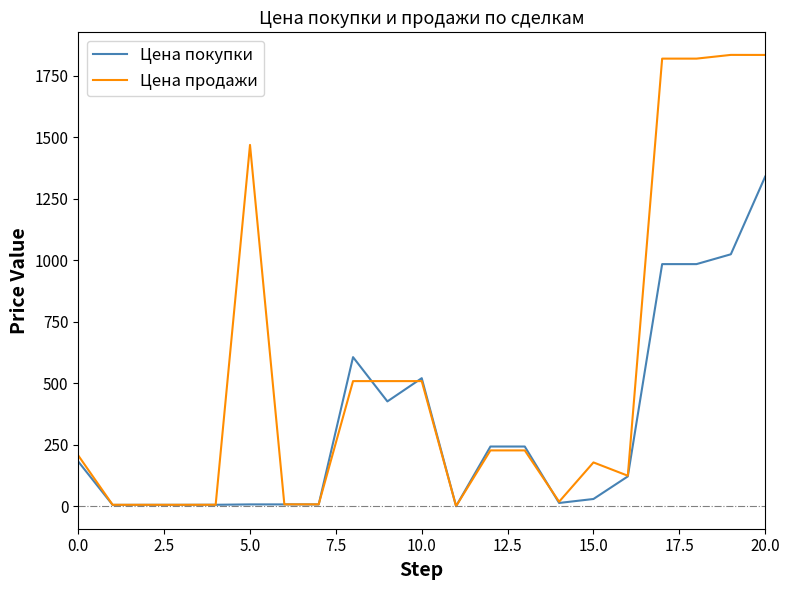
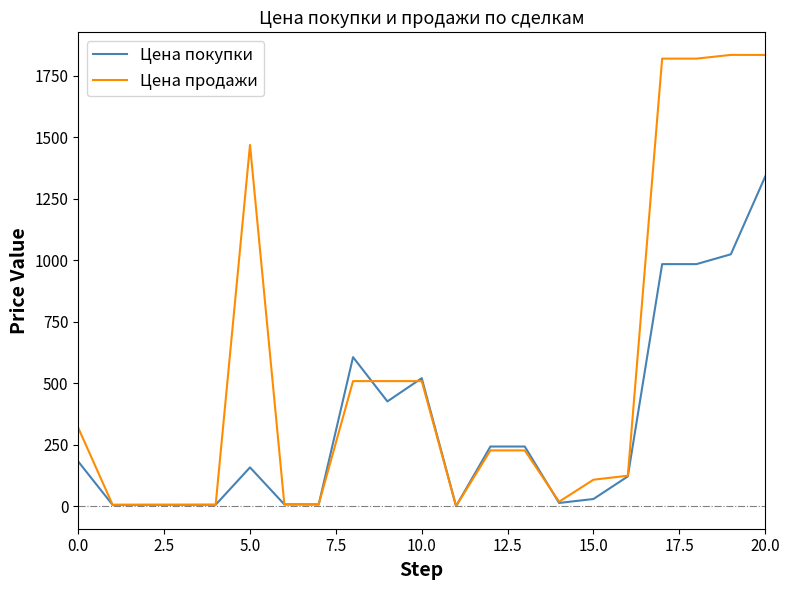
  {
    "Цена покупки": {
      "0.0": 180,
-     "5.0": 10,
+     "5.0": 160,
      "10.0": 520,
      "15.0": 30,
      "20.0": 1340
    },
    "Цена продажи": {
-     "0.0": 210,
+     "0.0": 320,
      "5.0": 1470,
      "10.0": 510,
-     "15.0": 180,
+     "15.0": 110,
      "20.0": 1830
    }
  }
